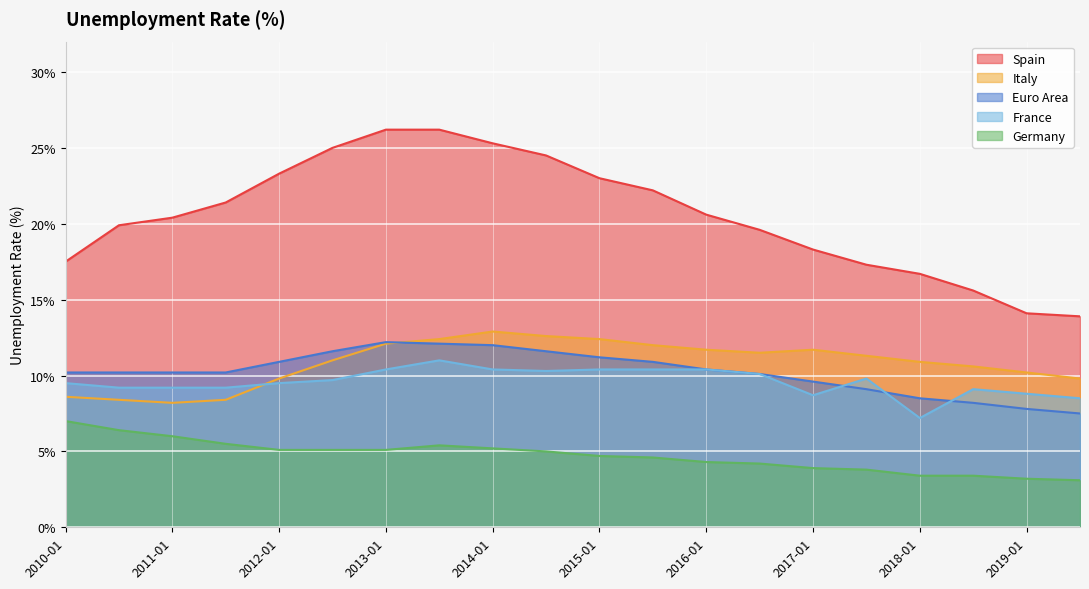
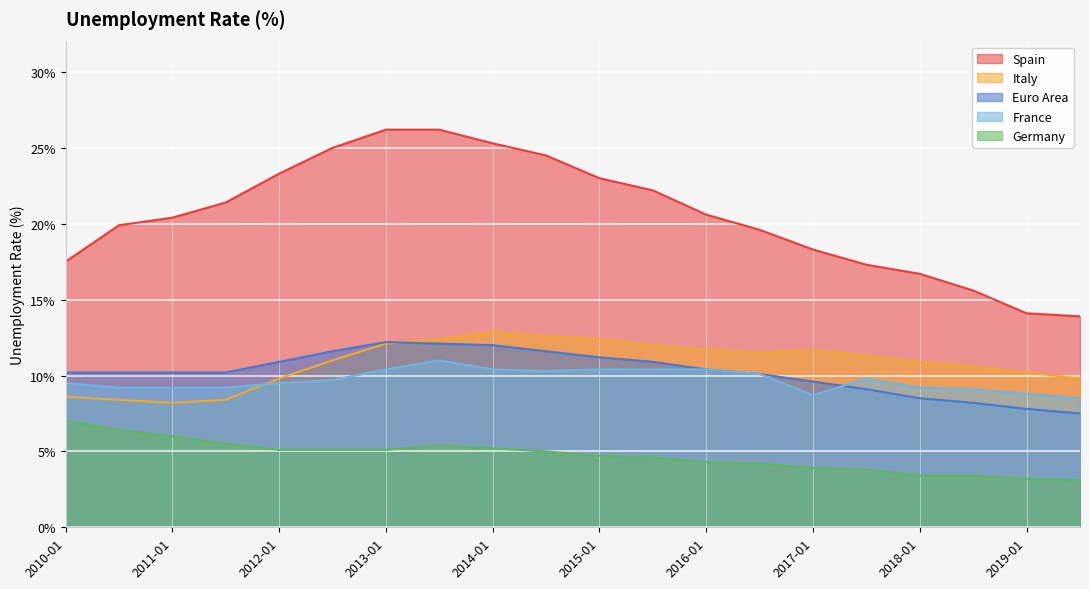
  {
    "Spain": {
      "2010-01": "17.5%",
      "2011-01": "20.4%",
      "2012-01": "23.3%",
      "2013-01": "26.2%",
      "2014-01": "25.3%",
      "2015-01": "23.0%",
      "2016-01": "20.6%",
      "2017-01": "18.3%",
      "2018-01": "16.7%",
      "2019-01": "14.1%"
    },
    "Italy": {
      "2010-01": "8.6%",
      "2011-01": "8.2%",
      "2012-01": "9.8%",
      "2014-01": "12.9%",
      "2015-01": "12.4%",
      "2016-01": "11.7%",
      "2017-01": "11.7%",
      "2018-01": "10.9%",
      "2019-01": "10.2%"
    },
    "Euro Area": {
      "2010-01": "10.2%",
      "2011-01": "10.2%",
      "2012-01": "10.9%",
      "2014-01": "12.0%",
      "2015-01": "11.2%",
      "2017-01": "9.6%",
      "2018-01": "8.5%",
      "2019-01": "7.8%"
    },
    "France": {
      "2010-01": "9.5%",
      "2011-01": "9.2%",
      "2012-01": "9.5%",
      "2013-01": "10.4%",
      "2014-01": "10.4%",
      "2015-01": "10.4%",
      "2017-01": "8.7%",
-     "2018-01": "7.2%",
+     "2018-01": "9.2%",
      "2019-01": "8.8%"
    },
    "Germany": {
      "2010-01": "7.0%",
      "2011-01": "6.0%",
      "2012-01": "5.1%",
      "2013-01": "5.1%",
      "2014-01": "5.2%",
      "2015-01": "4.7%",
      "2016-01": "4.3%",
      "2017-01": "3.9%",
      "2018-01": "3.4%",
      "2019-01": "3.2%"
    }
  }
